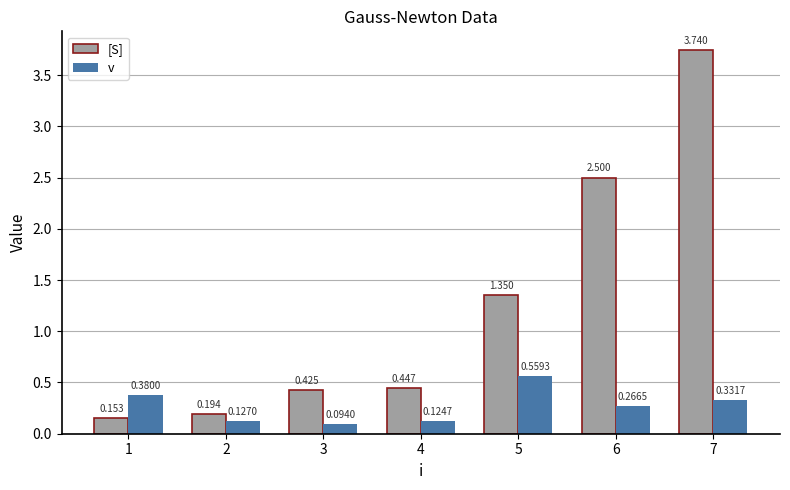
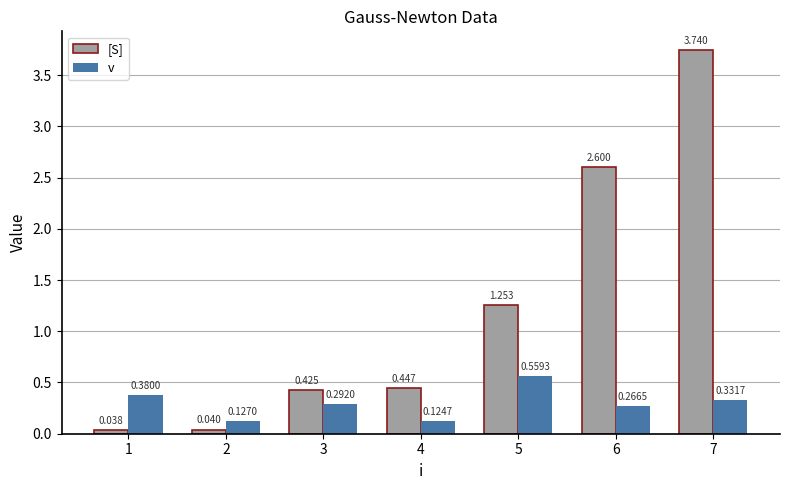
  {
    "[S]": {
-     "1": 0.153,
-     "2": 0.194,
+     "1": 0.038,
+     "2": 0.040,
      "3": 0.425,
      "4": 0.447,
-     "5": 1.350,
-     "6": 2.500,
+     "5": 1.253,
+     "6": 2.600,
      "7": 3.740
    },
    "v": {
      "1": 0.3800,
      "2": 0.1270,
-     "3": 0.0940,
+     "3": 0.2920,
      "4": 0.1247,
      "5": 0.5593,
      "6": 0.2665,
      "7": 0.3317
    }
  }
